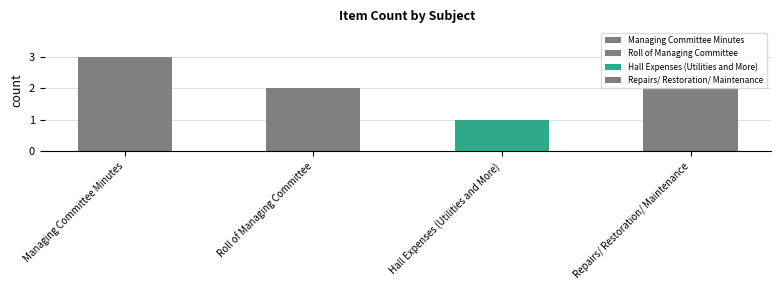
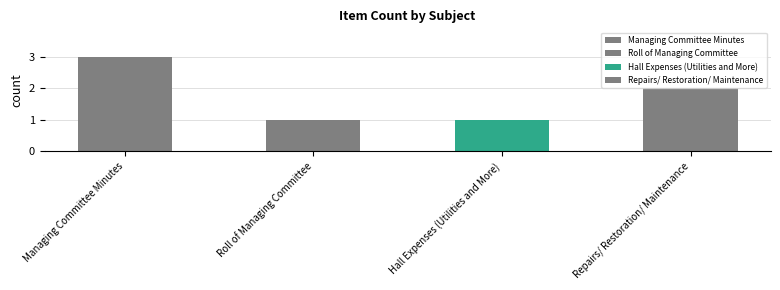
  {
    "Managing Committee Minutes": 3,
-   "Roll of Managing Committee": 2,
+   "Roll of Managing Committee": 1,
    "Hall Expenses (Utilities and More)": 1,
    "Repairs/ Restoration/ Maintenance": 2
  }
